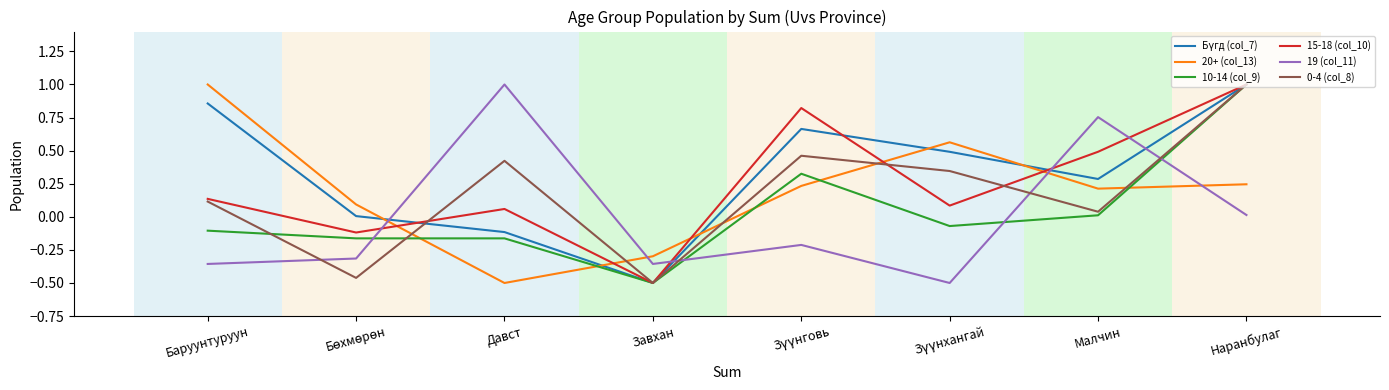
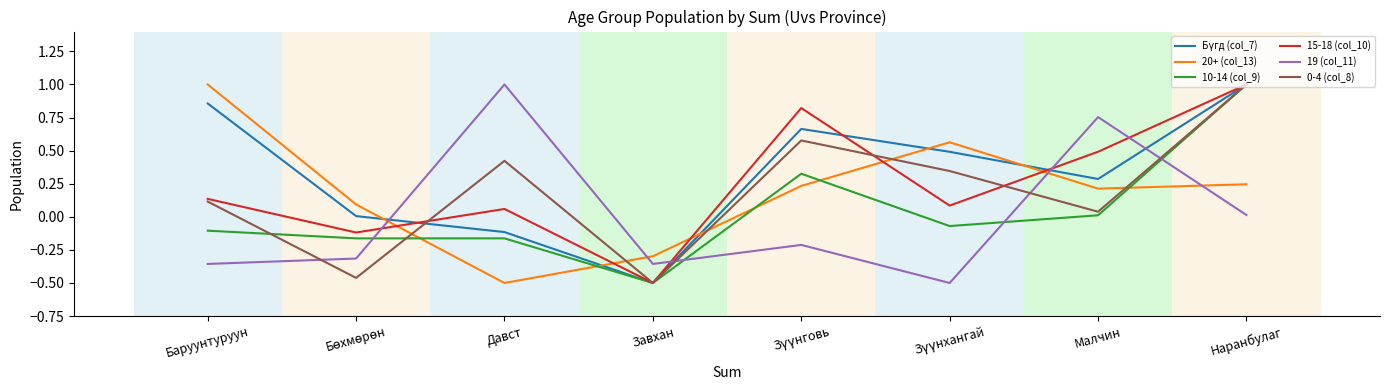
  {
    "Бүгд (col_7)": {
      "Баруунтуруун": 0.86,
      "Бөхмөрөн": 0.01,
      "Давст": -0.12,
      "Зүүнговь": 0.66,
      "Зүүнхангай": 0.49,
      "Малчин": 0.29
    },
    "20+ (col_13)": {
      "Баруунтуруун": 1.00,
      "Бөхмөрөн": 0.09,
      "Давст": -0.50,
      "Завхан": -0.30,
      "Зүүнговь": 0.23,
      "Зүүнхангай": 0.56,
      "Малчин": 0.21,
      "Наранбулаг": 0.25
    },
    "10-14 (col_9)": {
      "Баруунтуруун": -0.10,
      "Бөхмөрөн": -0.16,
      "Давст": -0.16,
      "Зүүнговь": 0.33,
      "Зүүнхангай": -0.07,
      "Малчин": 0.01
    },
    "15-18 (col_10)": {
      "Баруунтуруун": 0.14,
      "Бөхмөрөн": -0.12,
      "Давст": 0.06,
      "Зүүнговь": 0.82,
      "Зүүнхангай": 0.08,
      "Малчин": 0.49
    },
    "19 (col_11)": {
      "Баруунтуруун": -0.36,
      "Бөхмөрөн": -0.32,
      "Давст": 1.00,
      "Завхан": -0.36,
      "Зүүнговь": -0.21,
      "Зүүнхангай": -0.50,
      "Малчин": 0.75,
      "Наранбулаг": 0.01
    },
    "0-4 (col_8)": {
      "Баруунтуруун": 0.12,
      "Бөхмөрөн": -0.46,
      "Давст": 0.42,
-     "Зүүнговь": 0.46,
+     "Зүүнговь": 0.58,
      "Зүүнхангай": 0.35,
      "Малчин": 0.04
    }
  }
